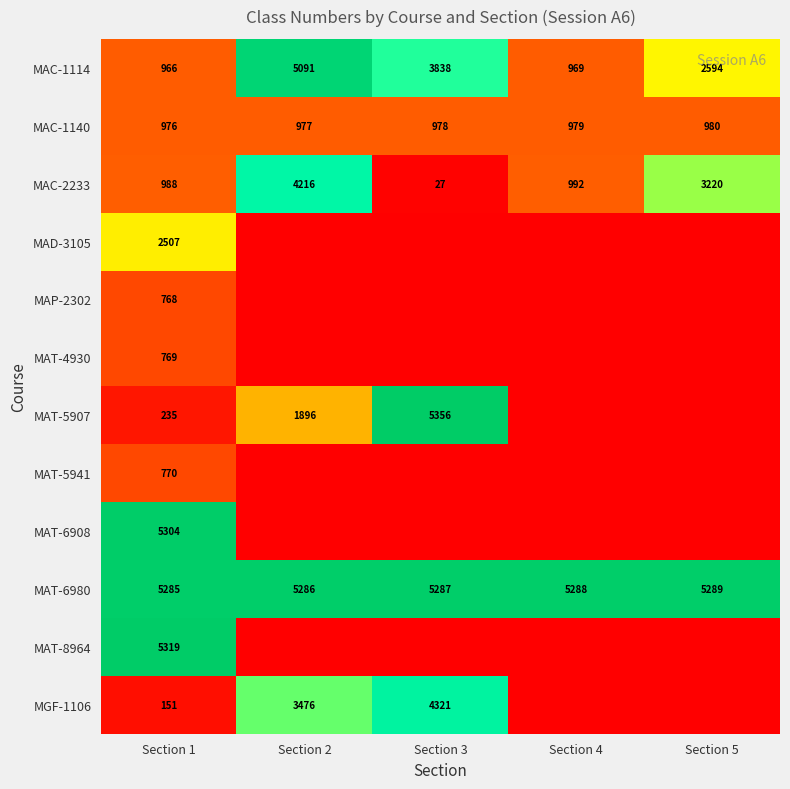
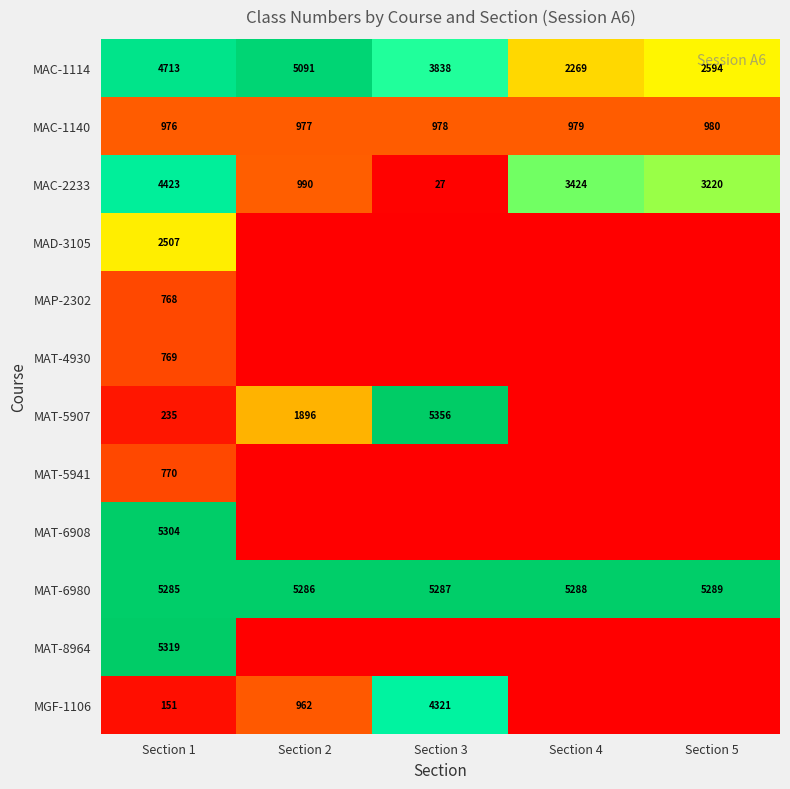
  {
    "MAC-1114": {
-     "Section 1": 966,
+     "Section 1": 4713,
      "Section 2": 5091,
      "Section 3": 3838,
-     "Section 4": 969
+     "Section 4": 2269
    },
    "MAC-1140": {
      "Section 1": 976,
      "Section 2": 977,
      "Section 3": 978,
      "Section 4": 979,
      "Section 5": 980
    },
    "MAC-2233": {
-     "Section 1": 988,
-     "Section 2": 4216,
+     "Section 1": 4423,
+     "Section 2": 990,
      "Section 3": 27,
-     "Section 4": 992,
+     "Section 4": 3424,
      "Section 5": 3220
    },
    "MAD-3105": {
      "Section 1": 2507
    },
    "MAP-2302": {
      "Section 1": 768
    },
    "MAT-4930": {
      "Section 1": 769
    },
    "MAT-5907": {
      "Section 1": 235,
      "Section 2": 1896,
      "Section 3": 5356
    },
    "MAT-5941": {
      "Section 1": 770
    },
    "MAT-6908": {
      "Section 1": 5304
    },
    "MAT-6980": {
      "Section 1": 5285,
      "Section 2": 5286,
      "Section 3": 5287,
      "Section 4": 5288,
      "Section 5": 5289
    },
    "MAT-8964": {
      "Section 1": 5319
    },
    "MGF-1106": {
      "Section 1": 151,
-     "Section 2": 3476,
+     "Section 2": 962,
      "Section 3": 4321
    }
  }
